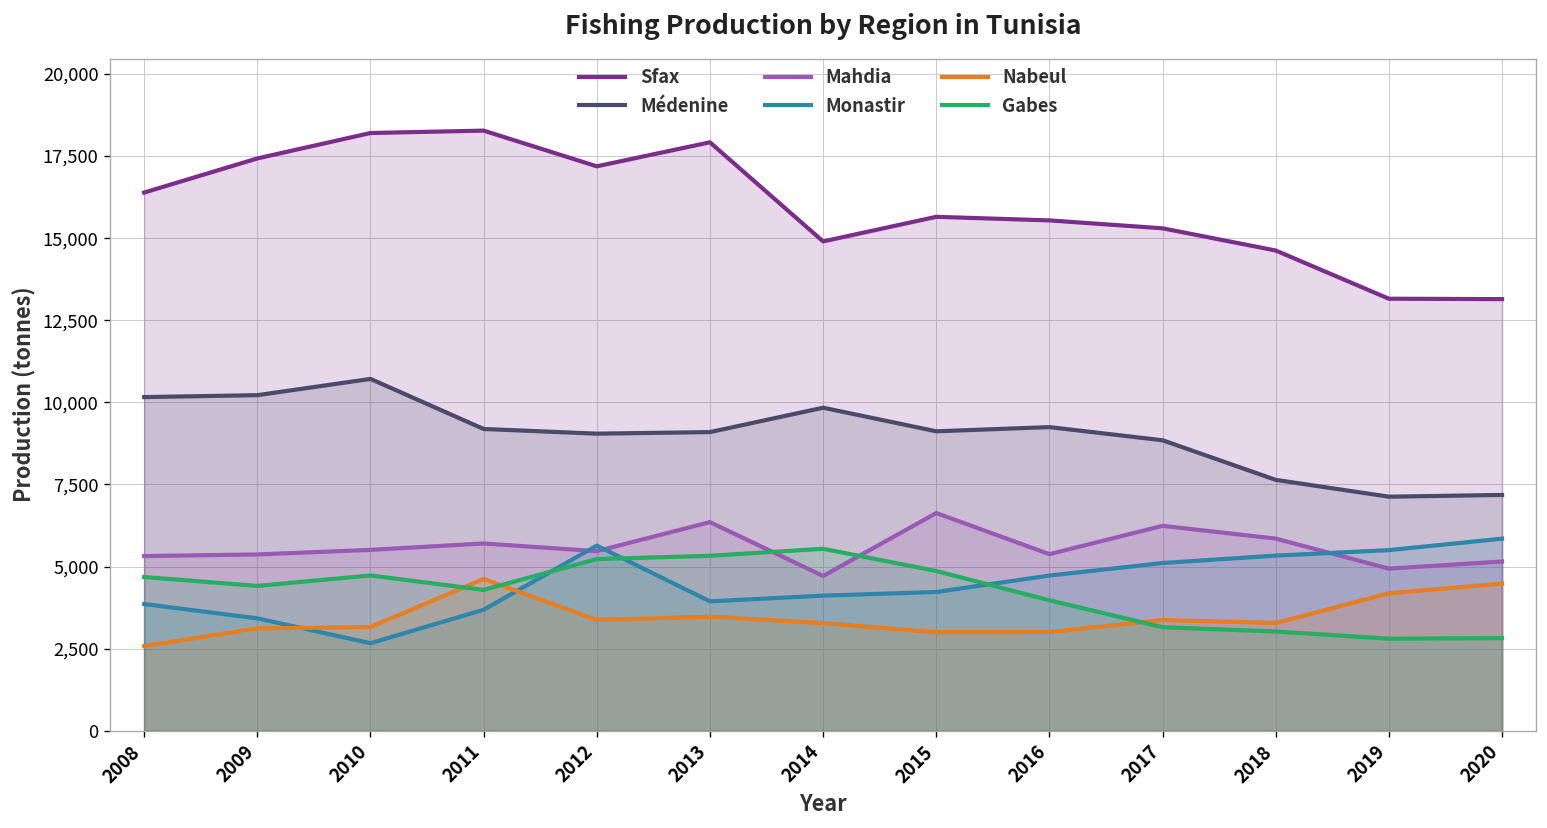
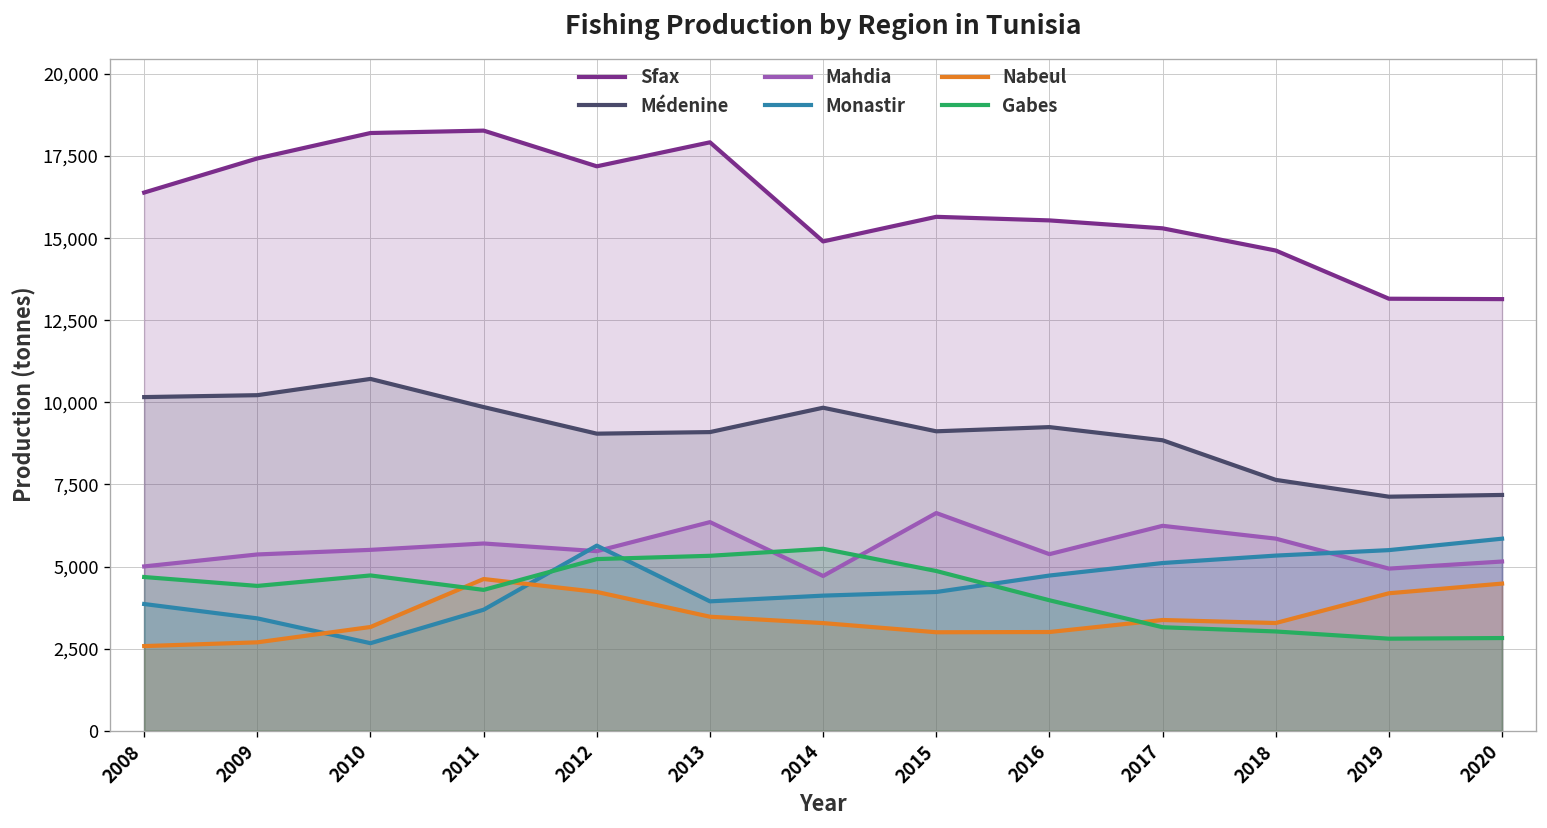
  {
    "Sfax": {
      "2008": "16,400",
      "2009": "17,400",
      "2010": "18,200",
      "2011": "18,300",
      "2012": "17,200",
      "2013": "17,900",
      "2014": "14,900",
      "2015": "15,600",
      "2016": "15,500",
      "2017": "15,300",
      "2018": "14,600",
      "2019": "13,200",
      "2020": "13,100"
    },
    "Médenine": {
      "2008": "10,200",
      "2009": "10,200",
      "2010": "10,700",
-     "2011": "9,200",
+     "2011": "9,900",
      "2012": "9,000",
      "2013": "9,100",
      "2014": "9,800",
      "2015": "9,100",
      "2016": "9,200",
      "2017": "8,800",
      "2018": "7,600",
      "2019": "7,100",
      "2020": "7,200"
    },
    "Mahdia": {
-     "2008": "5,300",
+     "2008": "5,000",
      "2009": "5,400",
      "2010": "5,500",
      "2011": "5,700",
      "2012": "5,500",
      "2013": "6,400",
      "2014": "4,700",
      "2015": "6,600",
      "2016": "5,400",
      "2017": "6,200",
      "2018": "5,900",
      "2019": "4,900",
      "2020": "5,200"
    },
    "Monastir": {
      "2008": "3,900",
      "2009": "3,400",
      "2010": "2,700",
      "2011": "3,700",
      "2012": "5,600",
      "2013": "3,900",
      "2014": "4,100",
      "2015": "4,200",
      "2016": "4,700",
      "2017": "5,100",
      "2018": "5,300",
      "2019": "5,500",
      "2020": "5,800"
    },
    "Nabeul": {
      "2008": "2,600",
-     "2009": "3,100",
+     "2009": "2,700",
      "2010": "3,200",
      "2011": "4,600",
-     "2012": "3,400",
+     "2012": "4,200",
      "2013": "3,500",
      "2014": "3,300",
      "2015": "3,000",
      "2016": "3,000",
      "2017": "3,400",
      "2018": "3,300",
      "2019": "4,200",
      "2020": "4,500"
    },
    "Gabes": {
      "2008": "4,700",
      "2009": "4,400",
      "2010": "4,700",
      "2011": "4,300",
      "2012": "5,200",
      "2013": "5,300",
      "2014": "5,500",
      "2015": "4,900",
      "2016": "4,000",
      "2017": "3,200",
      "2018": "3,000",
      "2019": "2,800",
      "2020": "2,800"
    }
  }
